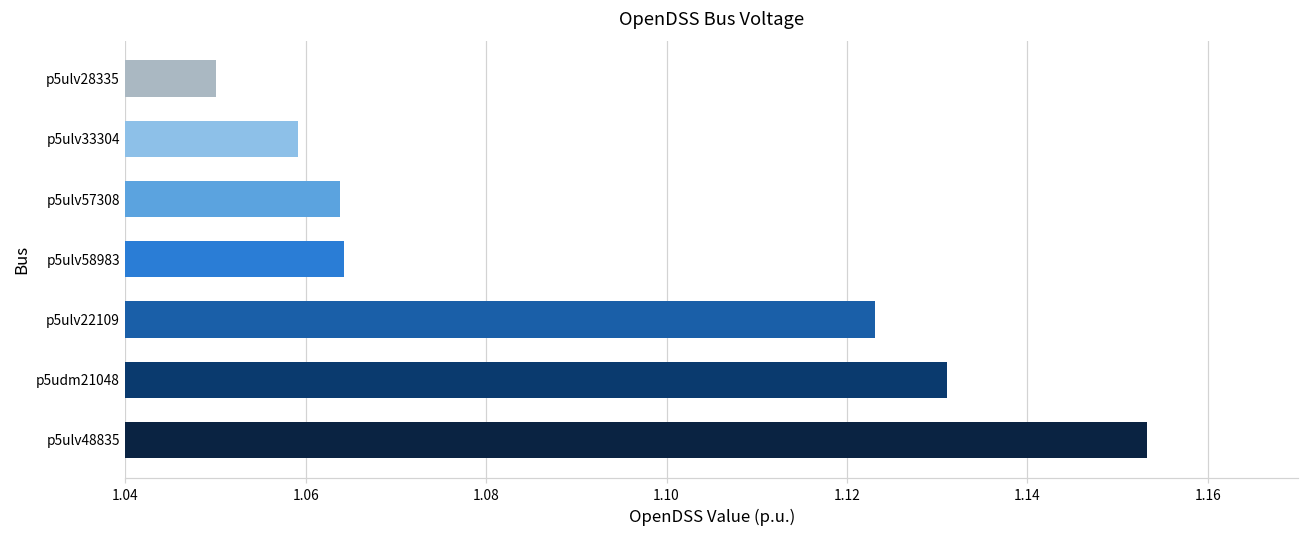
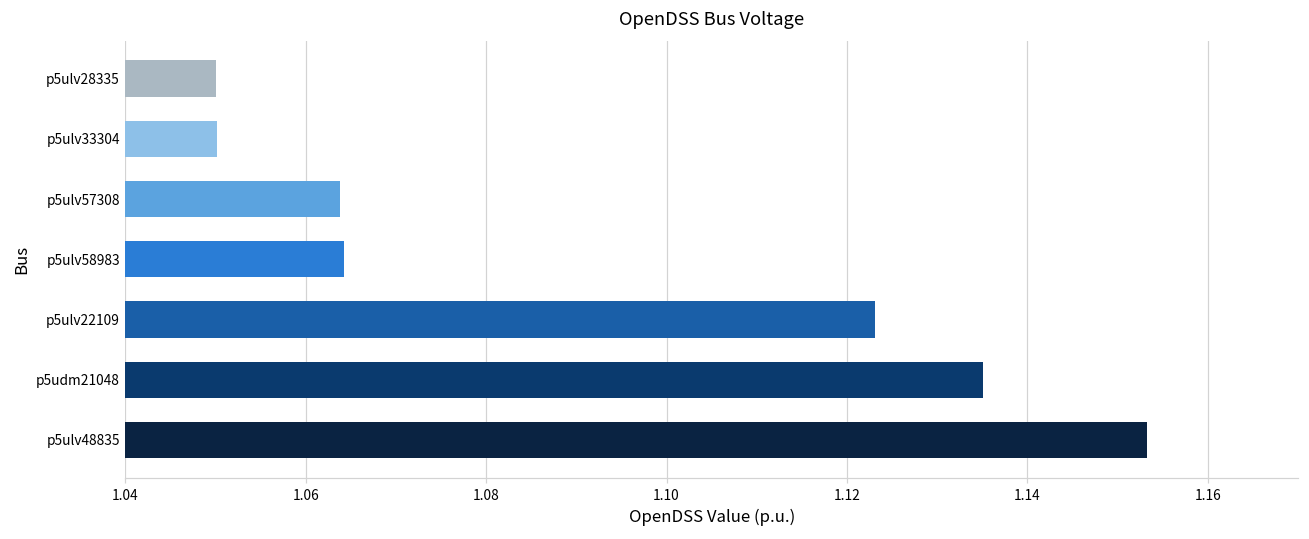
  {
    "p5ulv28335": 1.050,
-   "p5ulv33304": 1.059,
+   "p5ulv33304": 1.050,
    "p5ulv57308": 1.064,
    "p5ulv58983": 1.064,
    "p5ulv22109": 1.123,
-   "p5udm21048": 1.131,
+   "p5udm21048": 1.135,
    "p5ulv48835": 1.153
  }
